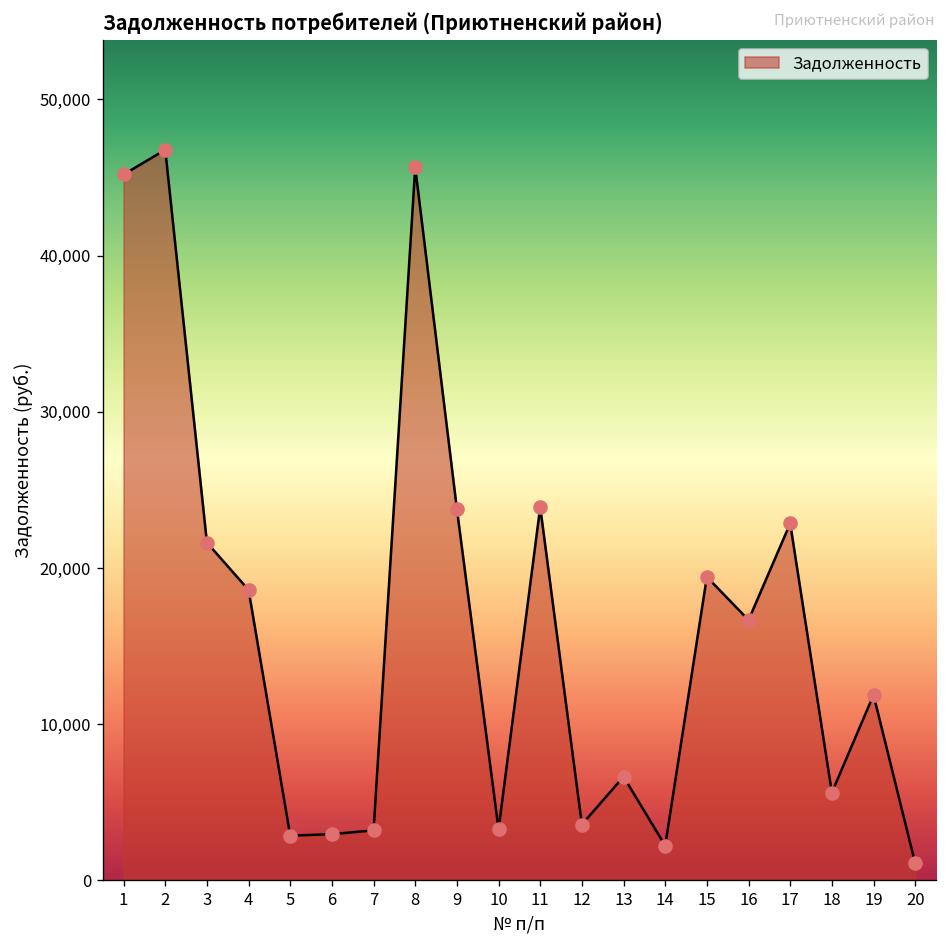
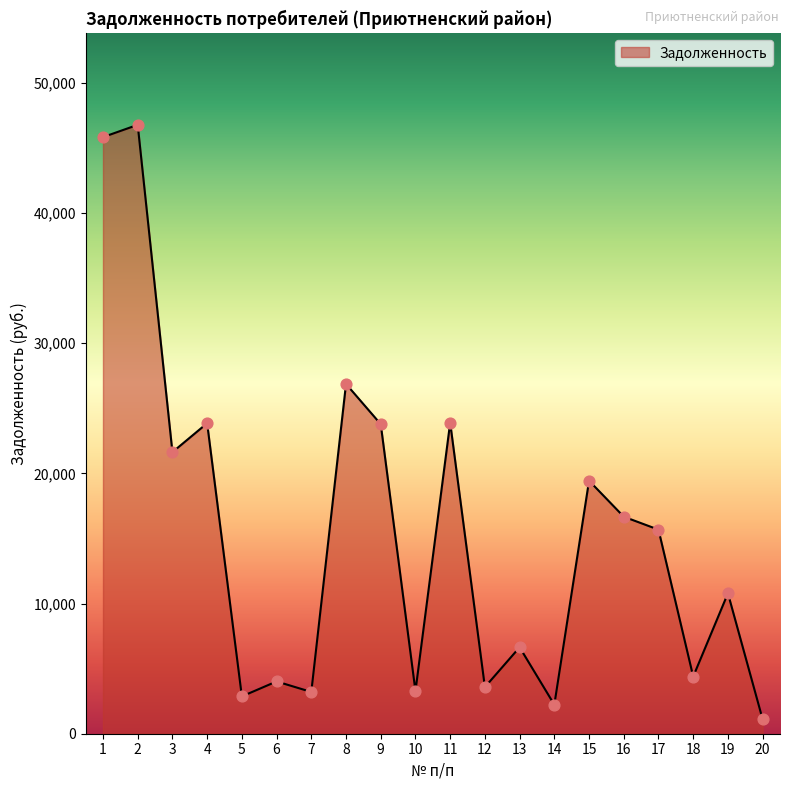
  {
-   "1": "45,200",
+   "1": "45,800",
    "2": "46,800",
    "3": "21,600",
-   "4": "18,600",
+   "4": "23,900",
    "5": "2,900",
-   "6": "3,000",
+   "6": "4,000",
    "7": "3,200",
-   "8": "45,700",
+   "8": "26,900",
    "9": "23,800",
    "10": "3,300",
    "11": "23,900",
    "12": "3,600",
    "13": "6,600",
    "14": "2,200",
    "15": "19,400",
    "16": "16,700",
-   "17": "22,900",
-   "18": "5,600",
-   "19": "11,900",
+   "17": "15,700",
+   "18": "4,400",
+   "19": "10,800",
    "20": "1,100"
  }
